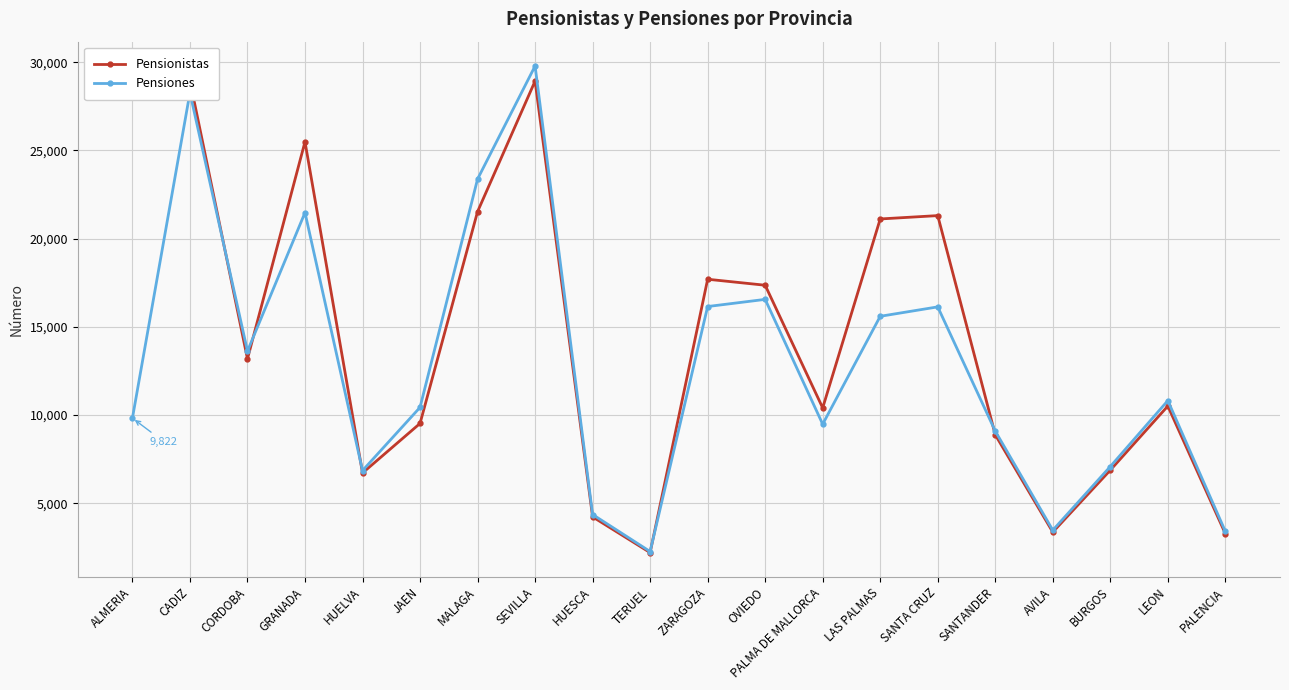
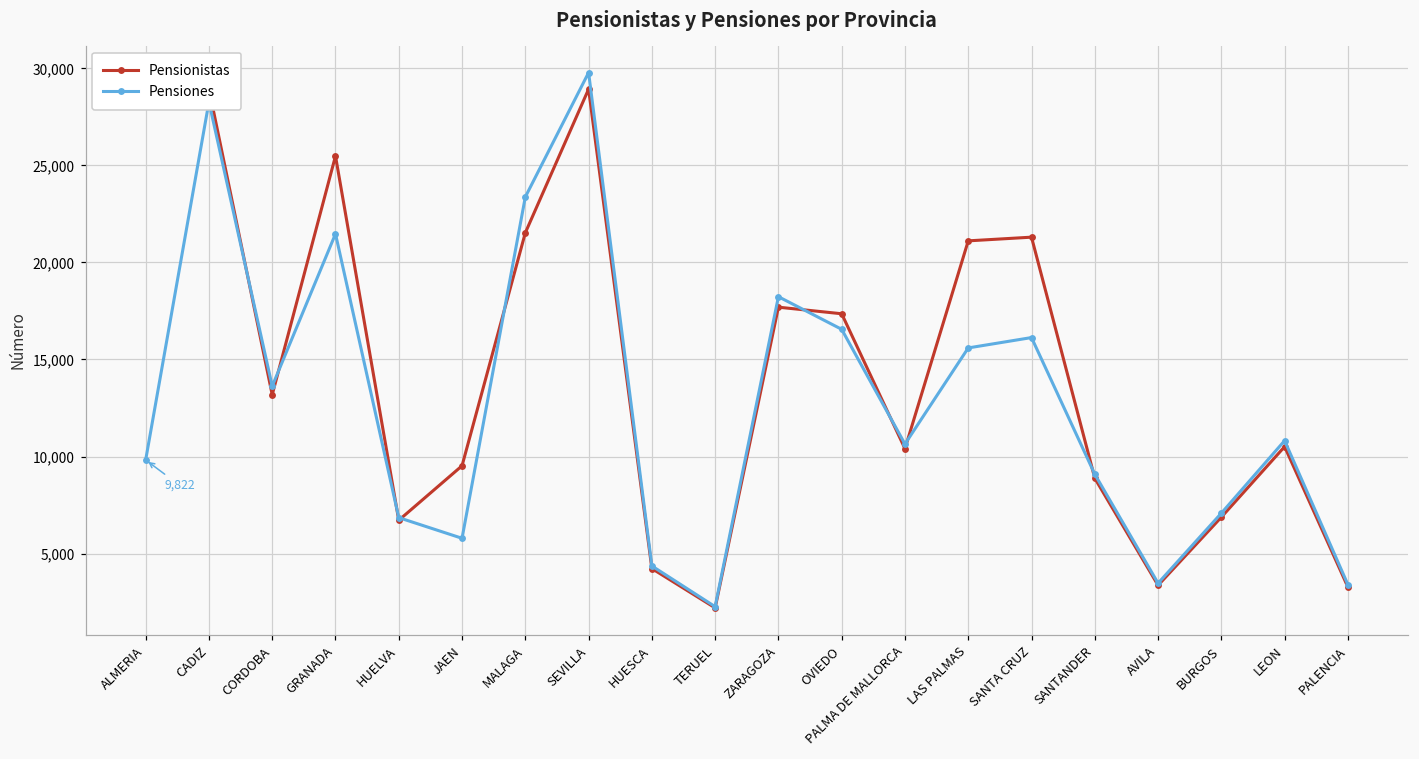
  {
    "Pensionistas": {
      "CORDOBA": "13,200",
      "GRANADA": "25,500",
      "JAEN": "9,500",
      "MALAGA": "21,500",
      "SEVILLA": "28,900",
      "ZARAGOZA": "17,700",
      "OVIEDO": "17,400",
      "PALMA DE MALLORCA": "10,400",
      "LAS PALMAS": "21,100",
      "SANTA CRUZ": "21,300",
      "SANTANDER": "8,900",
      "BURGOS": "6,900",
      "LEON": "10,500"
    },
    "Pensiones": {
      "CORDOBA": "13,600",
      "GRANADA": "21,500",
-     "JAEN": "10,400",
+     "JAEN": "5,800",
      "MALAGA": "23,400",
      "SEVILLA": "29,800",
-     "ZARAGOZA": "16,200",
+     "ZARAGOZA": "18,200",
      "OVIEDO": "16,600",
-     "PALMA DE MALLORCA": "9,500",
+     "PALMA DE MALLORCA": "10,600",
      "LAS PALMAS": "15,600",
      "SANTA CRUZ": "16,100",
      "SANTANDER": "9,100",
      "BURGOS": "7,100",
      "LEON": "10,800"
    }
  }
